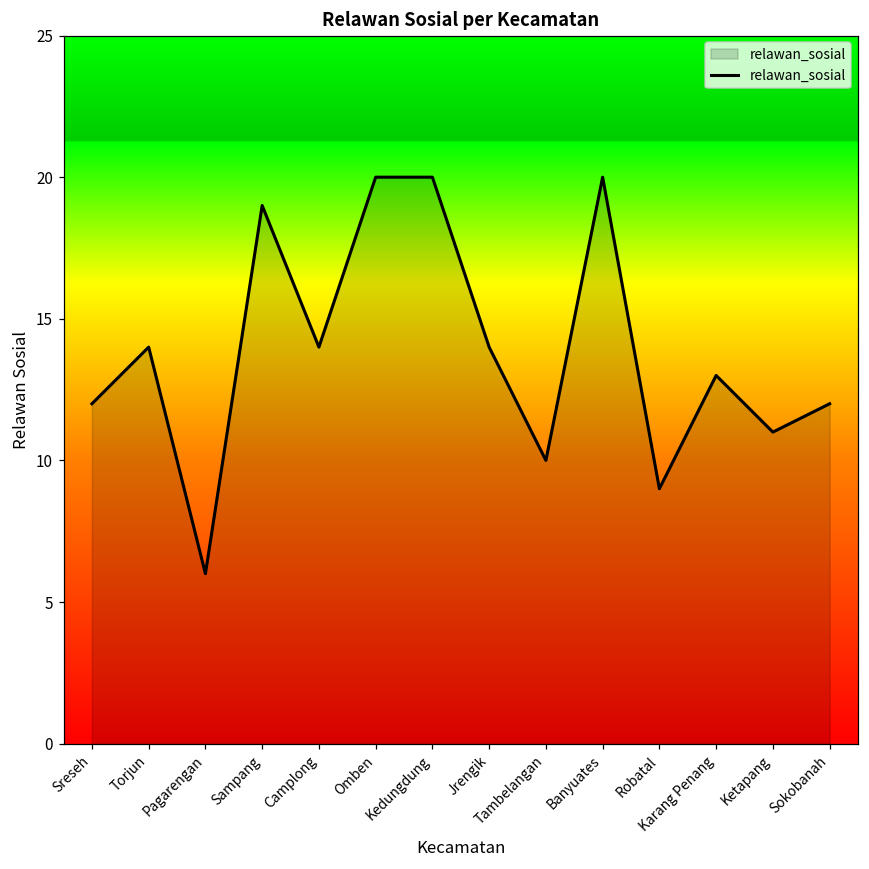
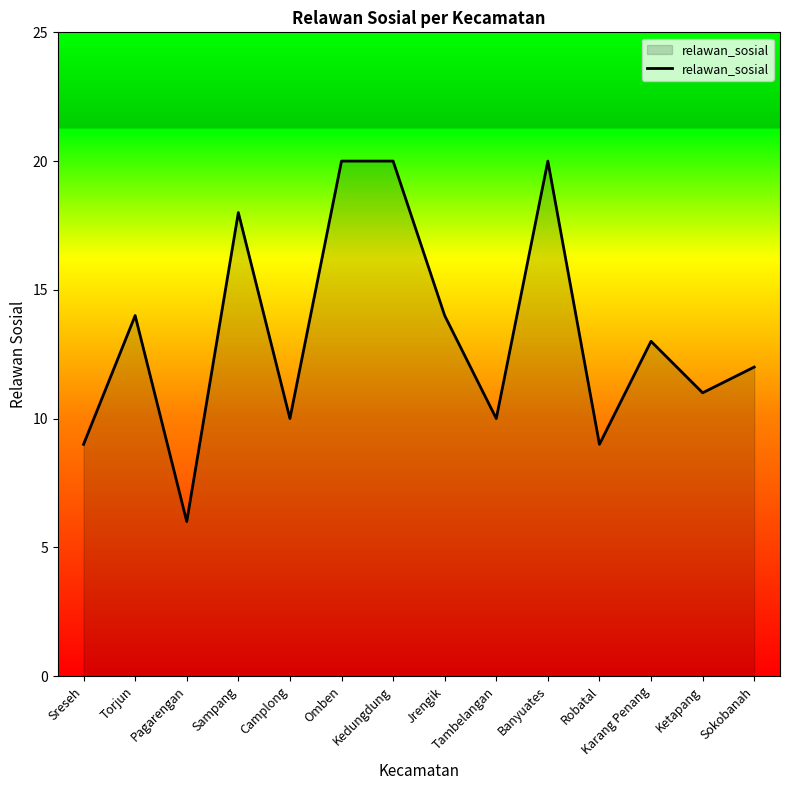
  {
-   "Sreseh": 12,
+   "Sreseh": 9,
    "Torjun": 14,
    "Pagarengan": 6,
-   "Sampang": 19,
-   "Camplong": 14,
+   "Sampang": 18,
+   "Camplong": 10,
    "Omben": 20,
    "Kedungdung": 20,
    "Jrengik": 14,
    "Tambelangan": 10,
    "Banyuates": 20,
    "Robatal": 9,
    "Karang Penang": 13,
    "Ketapang": 11,
    "Sokobanah": 12
  }
